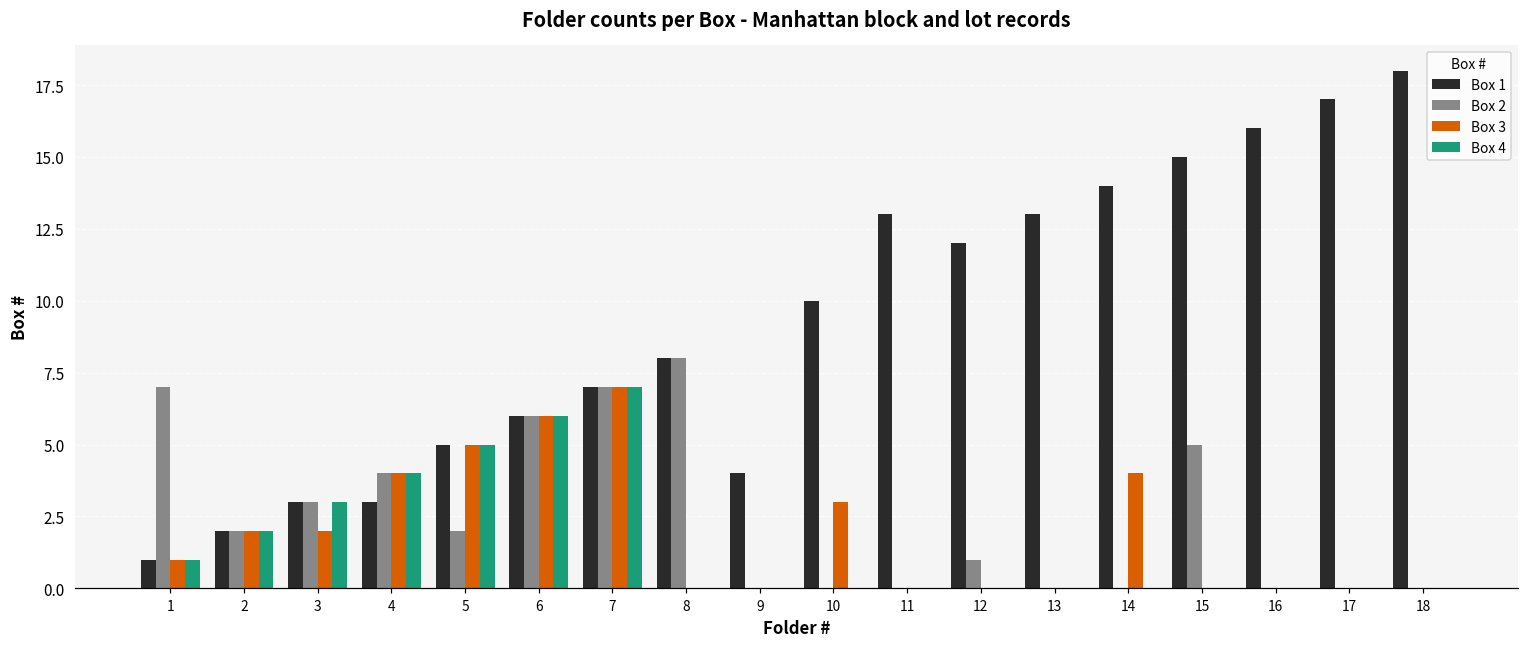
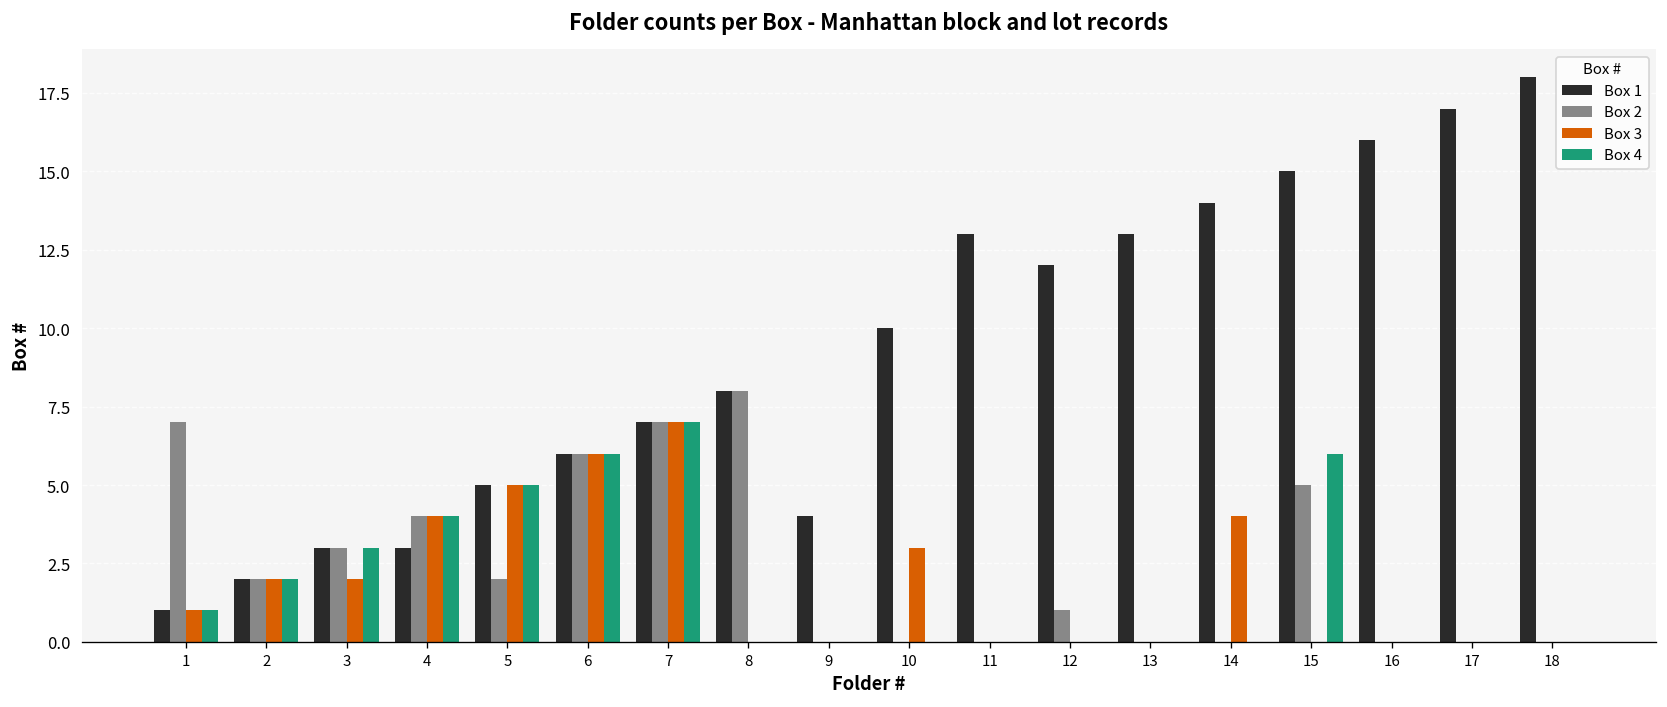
  {
    "Box 1": {
      "1": 1,
      "2": 2,
      "3": 3,
      "4": 3,
      "5": 5,
      "6": 6,
      "7": 7,
      "8": 8,
      "9": 4,
      "10": 10,
      "11": 13,
      "12": 12,
      "13": 13,
      "14": 14,
      "15": 15,
      "16": 16,
      "17": 17,
      "18": 18
    },
    "Box 2": {
      "1": 7,
      "2": 2,
      "3": 3,
      "4": 4,
      "5": 2,
      "6": 6,
      "7": 7,
      "8": 8,
      "9": 0,
      "10": 0,
      "11": 0,
      "12": 1,
      "13": 0,
      "14": 0,
      "15": 5,
      "16": 0,
      "17": 0,
      "18": 0
    },
    "Box 3": {
      "1": 1,
      "2": 2,
      "3": 2,
      "4": 4,
      "5": 5,
      "6": 6,
      "7": 7,
      "8": 0,
      "9": 0,
      "10": 3,
      "11": 0,
      "12": 0,
      "13": 0,
      "14": 4,
      "15": 0,
      "16": 0,
      "17": 0,
      "18": 0
    },
    "Box 4": {
      "1": 1,
      "2": 2,
      "3": 3,
      "4": 4,
      "5": 5,
      "6": 6,
      "7": 7,
      "8": 0,
      "9": 0,
      "10": 0,
      "11": 0,
      "12": 0,
      "13": 0,
      "14": 0,
-     "15": 0,
+     "15": 6,
      "16": 0,
      "17": 0,
      "18": 0
    }
  }
